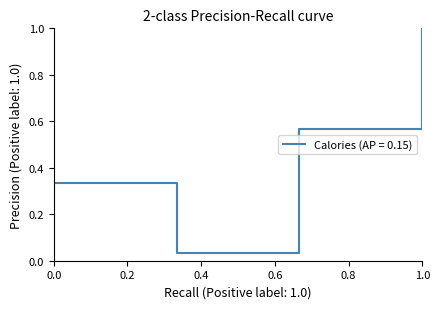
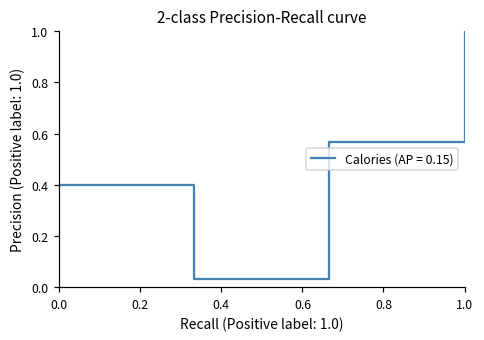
  {
-   "0.0": 0.34,
+   "0.0": 0.40,
    "1.0": 1.00
  }
